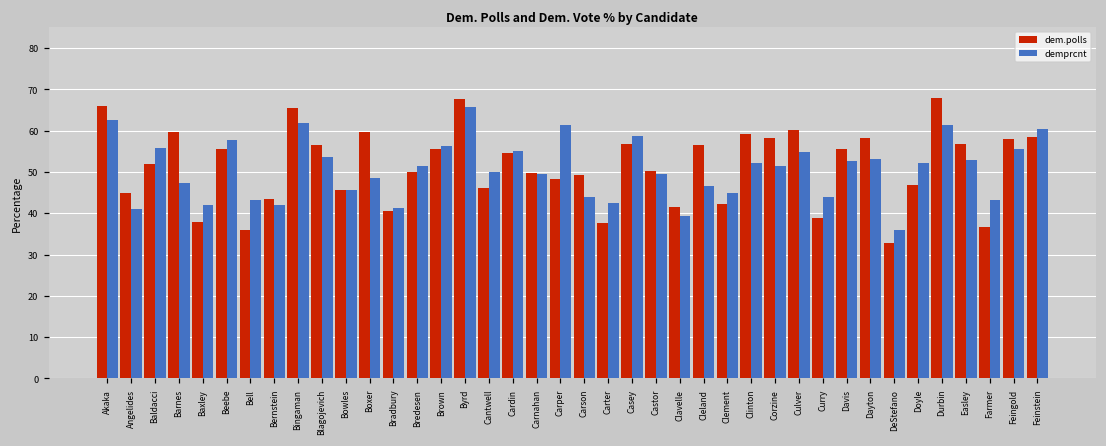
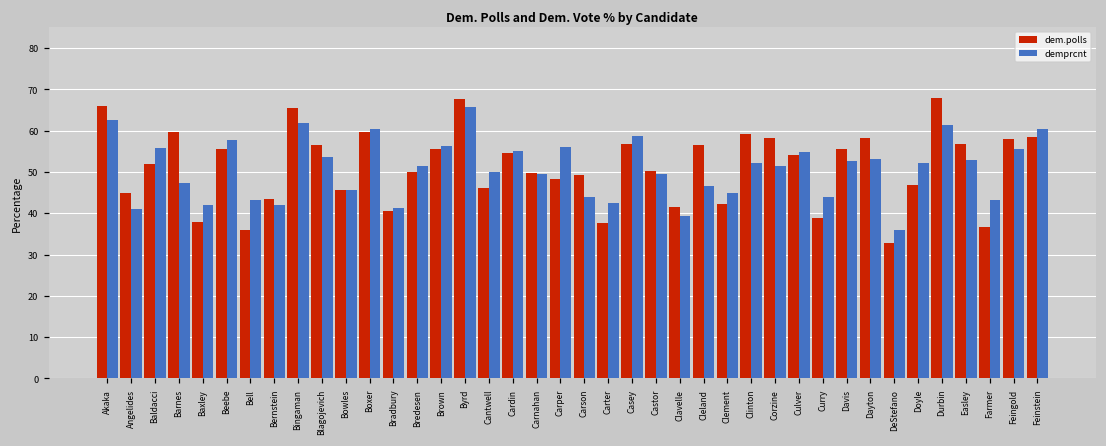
  {
    "dem.polls": {
      "Akaka": 66,
      "Angelides": 45,
      "Baldacci": 52,
      "Barnes": 60,
      "Baxley": 38,
      "Beebe": 56,
      "Bell": 36,
      "Bernstein": 43,
      "Bingaman": 66,
      "Blagojevich": 56,
      "Bowles": 46,
      "Boxer": 60,
      "Bradbury": 41,
      "Bredesen": 50,
      "Brown": 56,
      "Byrd": 68,
      "Cantwell": 46,
      "Cardin": 55,
      "Carnahan": 50,
      "Carper": 48,
      "Carson": 49,
      "Carter": 38,
      "Casey": 57,
      "Castor": 50,
      "Clavelle": 41,
      "Cleland": 57,
      "Clement": 42,
      "Clinton": 59,
      "Corzine": 58,
-     "Culver": 60,
+     "Culver": 54,
      "Curry": 39,
      "Davis": 56,
      "Dayton": 58,
      "DeStefano": 33,
      "Doyle": 47,
      "Durbin": 68,
      "Easley": 57,
      "Farmer": 37,
      "Feingold": 58,
      "Feinstein": 58
    },
    "demprcnt": {
      "Akaka": 63,
      "Angelides": 41,
      "Baldacci": 56,
      "Barnes": 47,
      "Baxley": 42,
      "Beebe": 58,
      "Bell": 43,
      "Bernstein": 42,
      "Bingaman": 62,
      "Blagojevich": 54,
      "Bowles": 46,
-     "Boxer": 49,
+     "Boxer": 60,
      "Bradbury": 41,
      "Bredesen": 52,
      "Brown": 56,
      "Byrd": 66,
      "Cantwell": 50,
      "Cardin": 55,
      "Carnahan": 49,
-     "Carper": 61,
+     "Carper": 56,
      "Carson": 44,
      "Carter": 43,
      "Casey": 59,
      "Castor": 49,
      "Clavelle": 39,
      "Cleland": 47,
      "Clement": 45,
      "Clinton": 52,
      "Corzine": 52,
      "Culver": 55,
      "Curry": 44,
      "Davis": 53,
      "Dayton": 53,
      "DeStefano": 36,
      "Doyle": 52,
      "Durbin": 61,
      "Easley": 53,
      "Farmer": 43,
      "Feingold": 56,
      "Feinstein": 60
    }
  }
